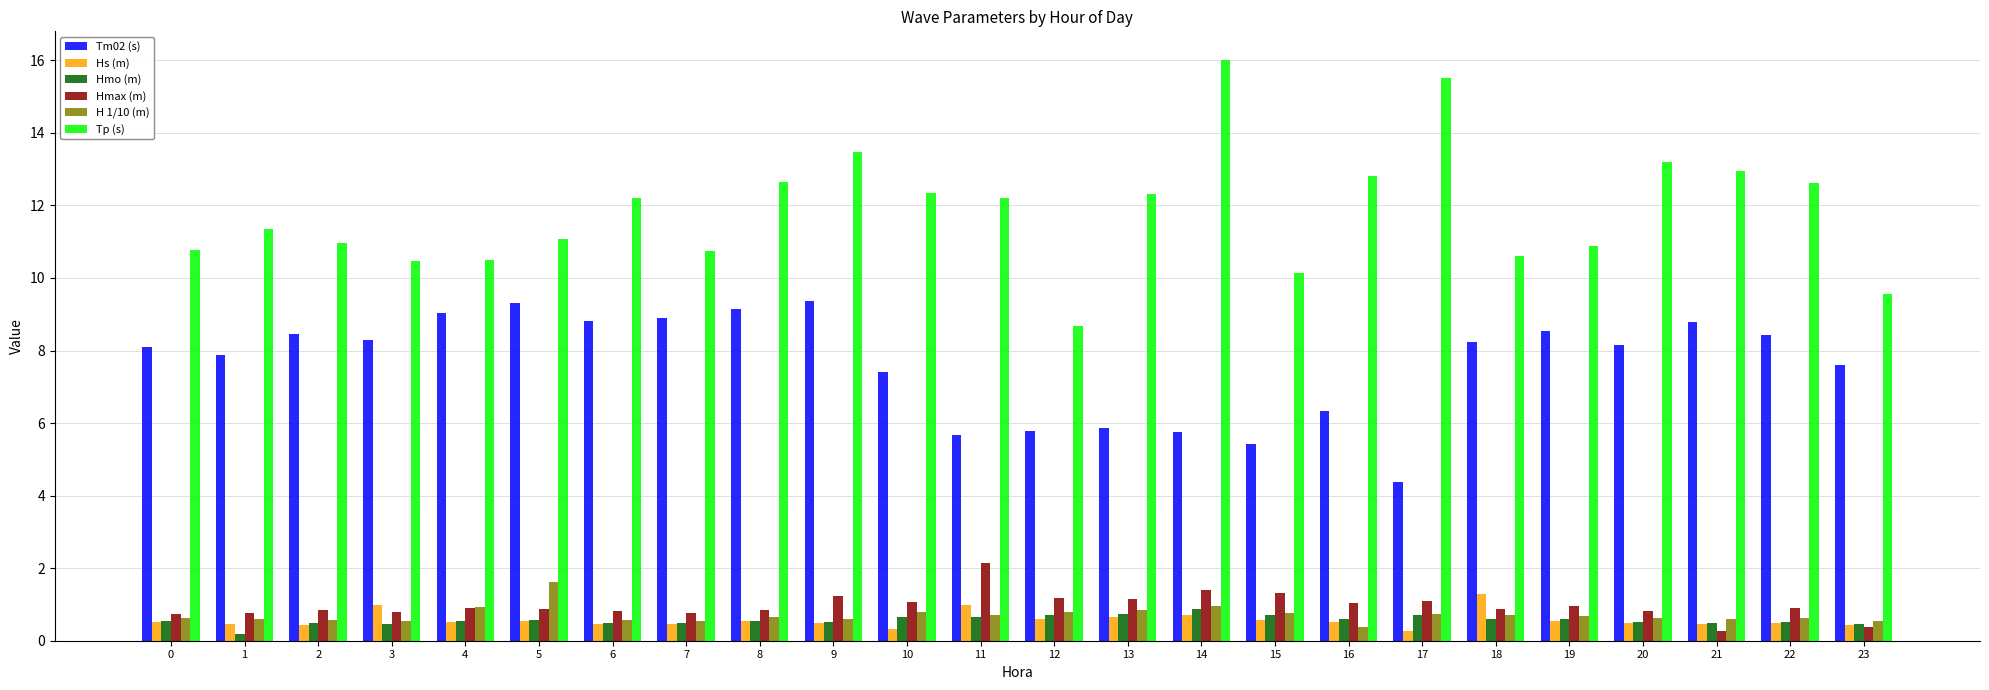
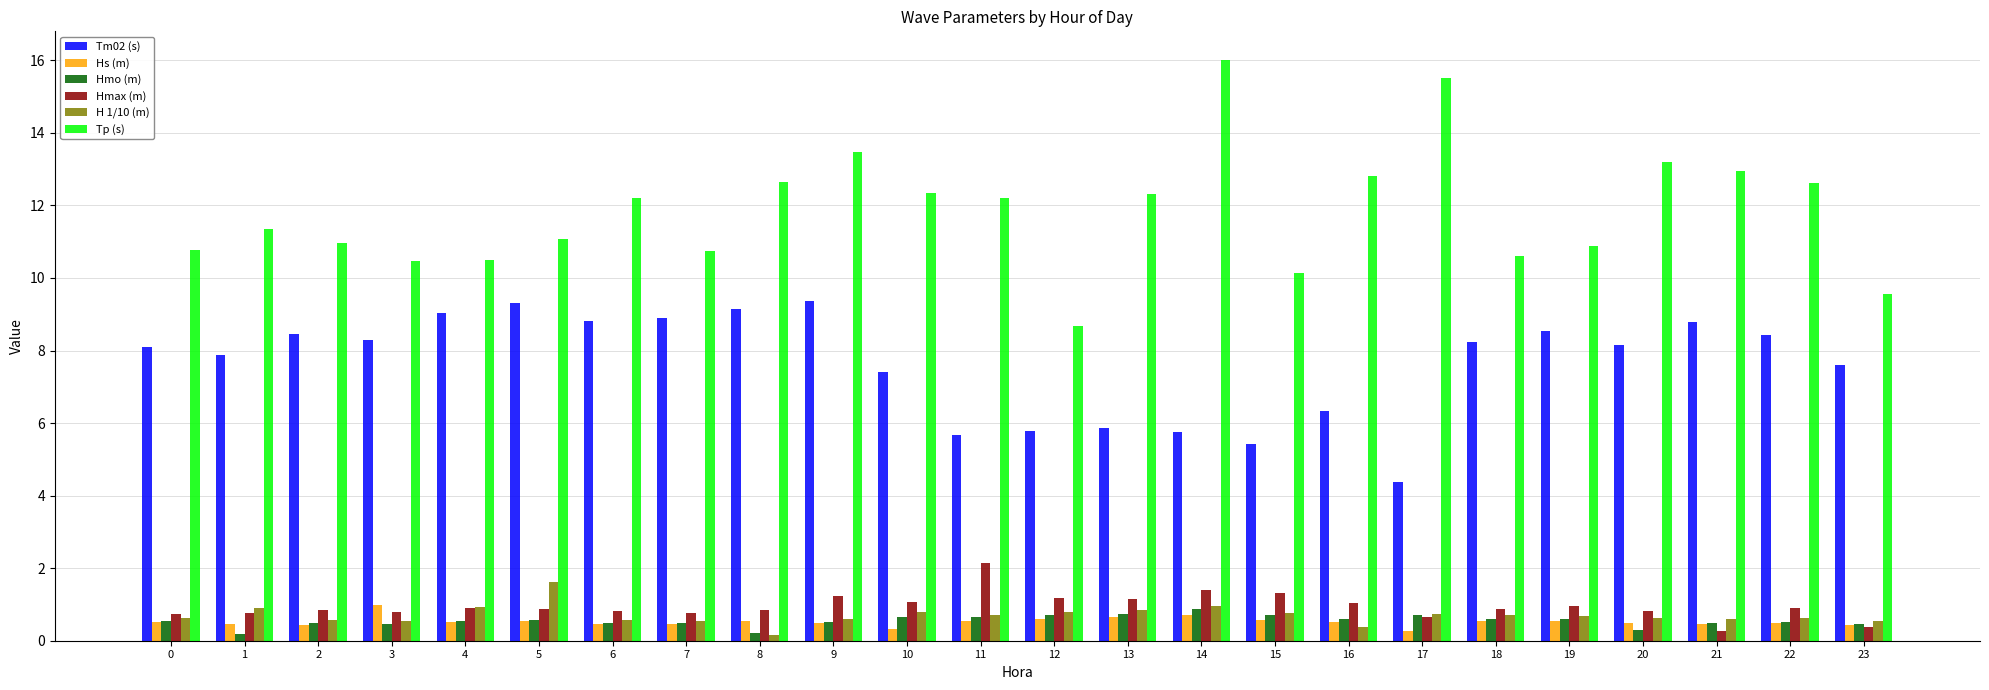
  {
    "Tm02 (s)": {
      "0": 8.1,
      "1": 7.9,
      "2": 8.5,
      "3": 8.3,
      "4": 9.0,
      "5": 9.3,
      "6": 8.8,
      "7": 8.9,
      "8": 9.2,
      "9": 9.4,
      "10": 7.4,
      "11": 5.7,
      "12": 5.8,
      "13": 5.9,
      "14": 5.8,
      "15": 5.4,
      "16": 6.3,
      "17": 4.4,
      "18": 8.2,
      "19": 8.5,
      "20": 8.2,
      "21": 8.8,
      "22": 8.4,
      "23": 7.6
    },
    "Hs (m)": {
      "0": 0.5,
      "1": 0.5,
      "2": 0.4,
      "3": 1.0,
      "4": 0.5,
      "5": 0.5,
      "6": 0.5,
      "7": 0.5,
      "8": 0.5,
      "9": 0.5,
      "10": 0.3,
-     "11": 1.0,
+     "11": 0.6,
      "12": 0.6,
      "13": 0.6,
      "14": 0.7,
      "15": 0.6,
      "16": 0.5,
      "17": 0.3,
-     "18": 1.3,
+     "18": 0.5,
      "19": 0.6,
      "20": 0.5,
      "21": 0.5,
      "22": 0.5,
      "23": 0.4
    },
    "Hmo (m)": {
      "0": 0.5,
      "1": 0.2,
      "2": 0.5,
      "3": 0.5,
      "4": 0.5,
      "5": 0.6,
      "6": 0.5,
      "7": 0.5,
-     "8": 0.6,
+     "8": 0.2,
      "9": 0.5,
      "10": 0.7,
      "11": 0.7,
      "12": 0.7,
      "13": 0.7,
      "14": 0.9,
      "15": 0.7,
      "16": 0.6,
      "17": 0.7,
      "18": 0.6,
      "19": 0.6,
-     "20": 0.5,
+     "20": 0.3,
      "21": 0.5,
      "22": 0.5,
      "23": 0.5
    },
    "Hmax (m)": {
      "0": 0.7,
      "1": 0.8,
      "2": 0.8,
      "3": 0.8,
      "4": 0.9,
      "5": 0.9,
      "6": 0.8,
      "7": 0.8,
      "8": 0.8,
      "9": 1.2,
      "10": 1.1,
      "11": 2.1,
      "12": 1.2,
      "13": 1.2,
      "14": 1.4,
      "15": 1.3,
      "16": 1.0,
-     "17": 1.1,
+     "17": 0.7,
      "18": 0.9,
      "19": 1.0,
      "20": 0.8,
      "21": 0.3,
      "22": 0.9,
      "23": 0.4
    },
    "H 1/10 (m)": {
      "0": 0.6,
-     "1": 0.6,
+     "1": 0.9,
      "2": 0.6,
      "3": 0.6,
      "4": 0.9,
      "5": 1.6,
      "6": 0.6,
      "7": 0.6,
-     "8": 0.7,
+     "8": 0.1,
      "9": 0.6,
      "10": 0.8,
      "11": 0.7,
      "12": 0.8,
      "13": 0.8,
      "14": 1.0,
      "15": 0.8,
      "16": 0.4,
      "17": 0.7,
      "18": 0.7,
      "19": 0.7,
      "20": 0.6,
      "21": 0.6,
      "22": 0.6,
      "23": 0.5
    },
    "Tp (s)": {
      "0": 10.8,
      "1": 11.4,
      "2": 11.0,
      "3": 10.5,
      "4": 10.5,
      "5": 11.1,
      "6": 12.2,
      "7": 10.7,
      "8": 12.6,
      "9": 13.5,
      "10": 12.3,
      "11": 12.2,
      "12": 8.7,
      "13": 12.3,
      "14": 16.0,
      "15": 10.1,
      "16": 12.8,
      "17": 15.5,
      "18": 10.6,
      "19": 10.9,
      "20": 13.2,
      "21": 13.0,
      "22": 12.6,
      "23": 9.6
    }
  }
